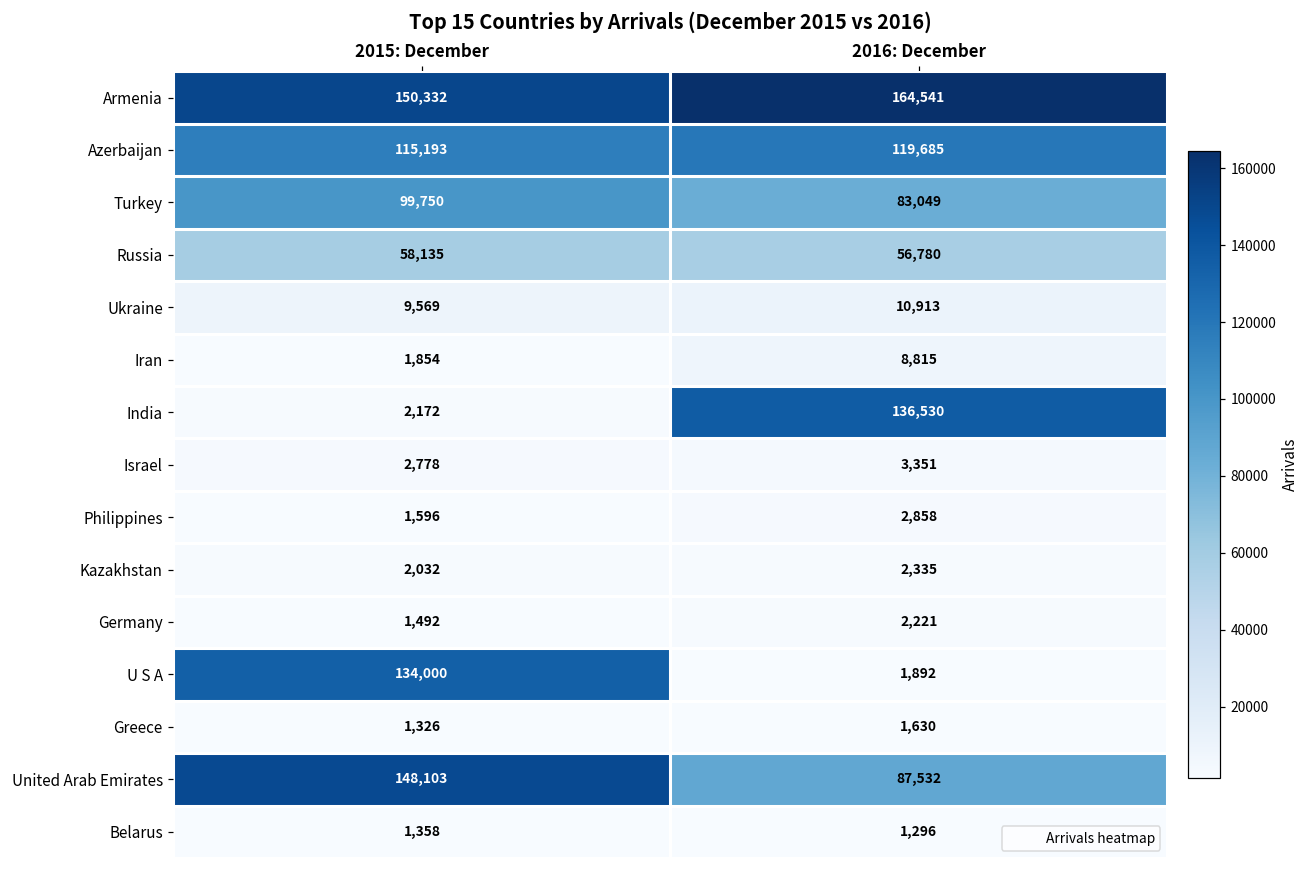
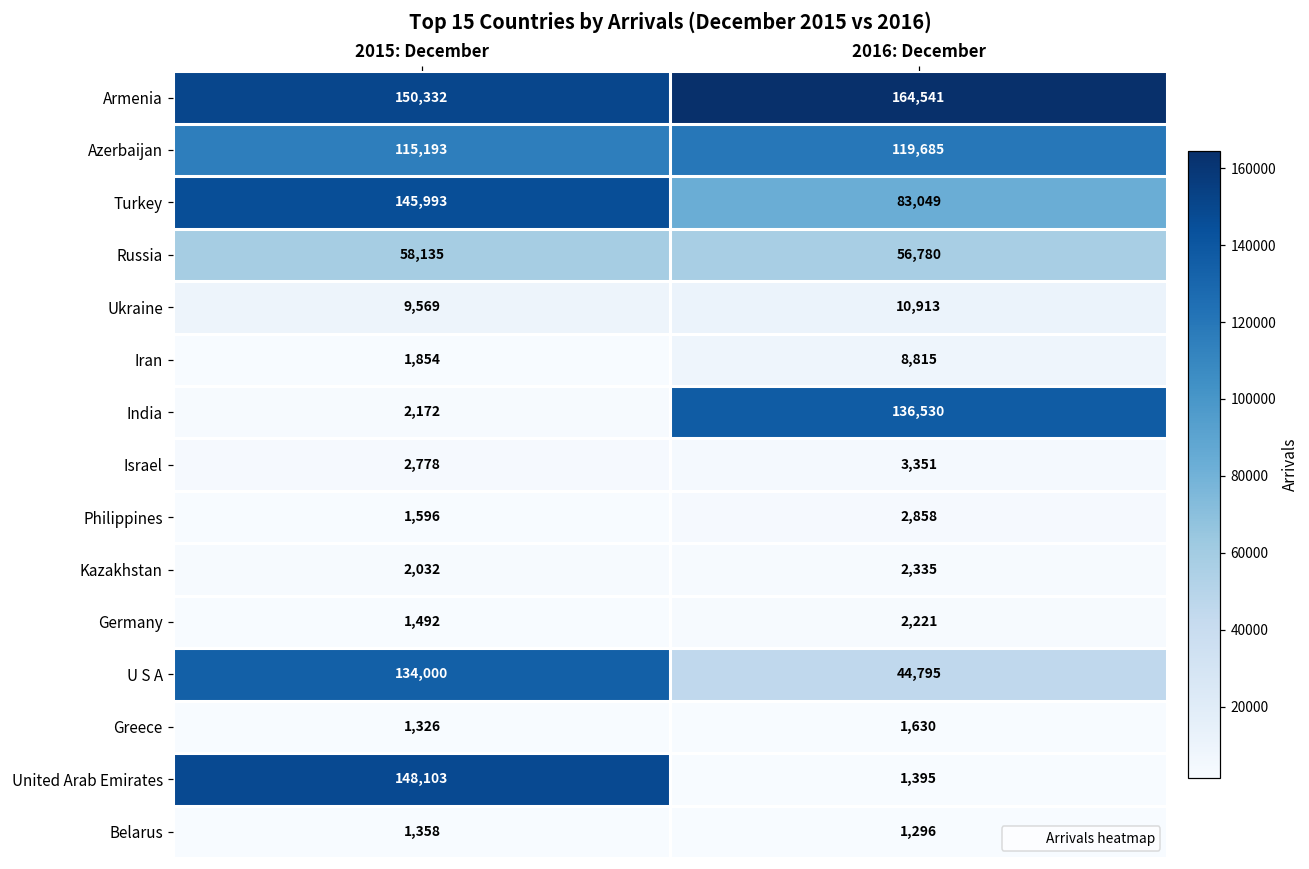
  {
    "Armenia": {
      "2015: December": "150,332",
      "2016: December": "164,541"
    },
    "Azerbaijan": {
      "2015: December": "115,193",
      "2016: December": "119,685"
    },
    "Turkey": {
-     "2015: December": "99,750",
+     "2015: December": "145,993",
      "2016: December": "83,049"
    },
    "Russia": {
      "2015: December": "58,135",
      "2016: December": "56,780"
    },
    "Ukraine": {
      "2015: December": "9,569",
      "2016: December": "10,913"
    },
    "Iran": {
      "2015: December": "1,854",
      "2016: December": "8,815"
    },
    "India": {
      "2015: December": "2,172",
      "2016: December": "136,530"
    },
    "Israel": {
      "2015: December": "2,778",
      "2016: December": "3,351"
    },
    "Philippines": {
      "2015: December": "1,596",
      "2016: December": "2,858"
    },
    "Kazakhstan": {
      "2015: December": "2,032",
      "2016: December": "2,335"
    },
    "Germany": {
      "2015: December": "1,492",
      "2016: December": "2,221"
    },
    "U S A": {
      "2015: December": "134,000",
-     "2016: December": "1,892"
+     "2016: December": "44,795"
    },
    "Greece": {
      "2015: December": "1,326",
      "2016: December": "1,630"
    },
    "United Arab Emirates": {
      "2015: December": "148,103",
-     "2016: December": "87,532"
+     "2016: December": "1,395"
    },
    "Belarus": {
      "2015: December": "1,358",
      "2016: December": "1,296"
    }
  }
